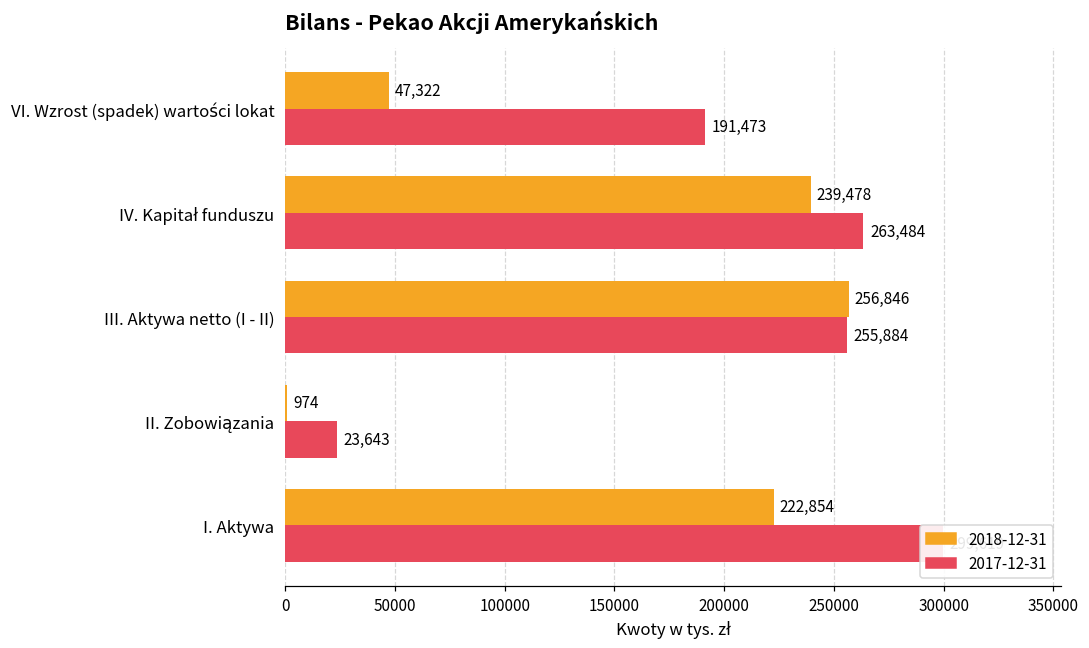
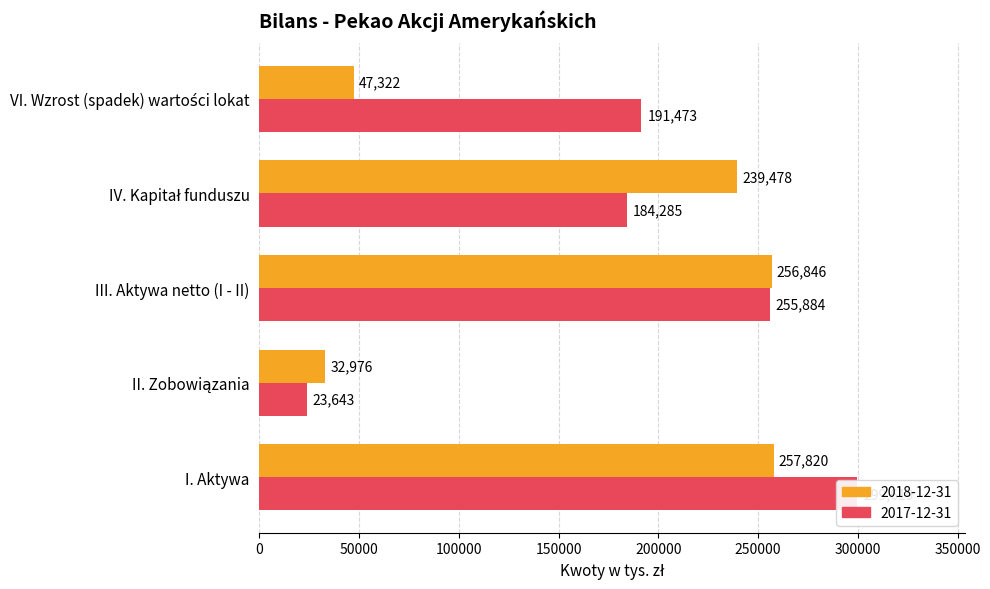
  {
    "2018-12-31": {
      "VI. Wzrost (spadek) wartości lokat": "47,322",
      "IV. Kapitał funduszu": "239,478",
      "III. Aktywa netto (I - II)": "256,846",
-     "II. Zobowiązania": "974",
-     "I. Aktywa": "222,854"
+     "II. Zobowiązania": "32,976",
+     "I. Aktywa": "257,820"
    },
    "2017-12-31": {
      "VI. Wzrost (spadek) wartości lokat": "191,473",
-     "IV. Kapitał funduszu": "263,484",
+     "IV. Kapitał funduszu": "184,285",
      "III. Aktywa netto (I - II)": "255,884",
      "II. Zobowiązania": "23,643"
    }
  }
